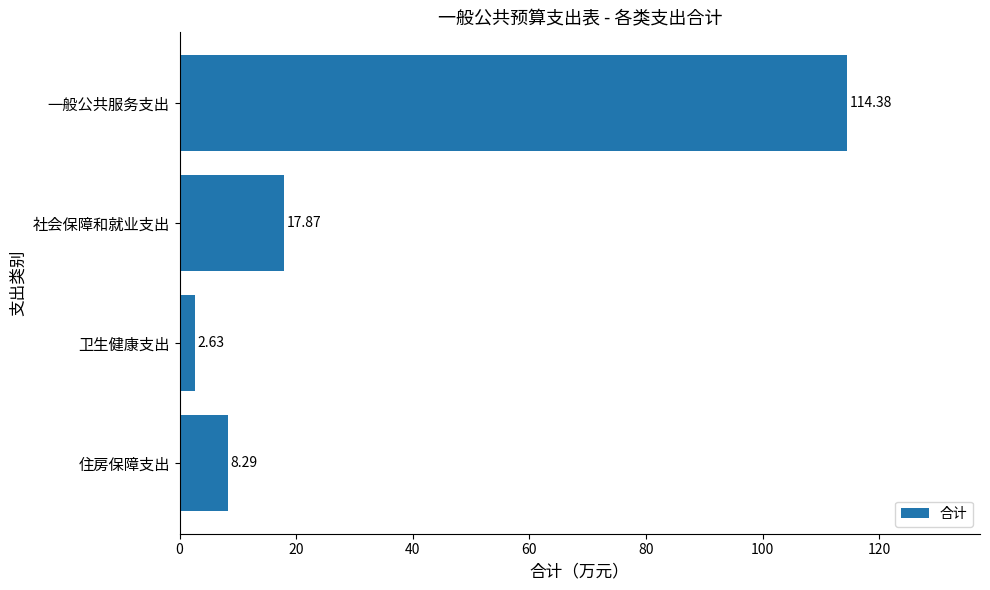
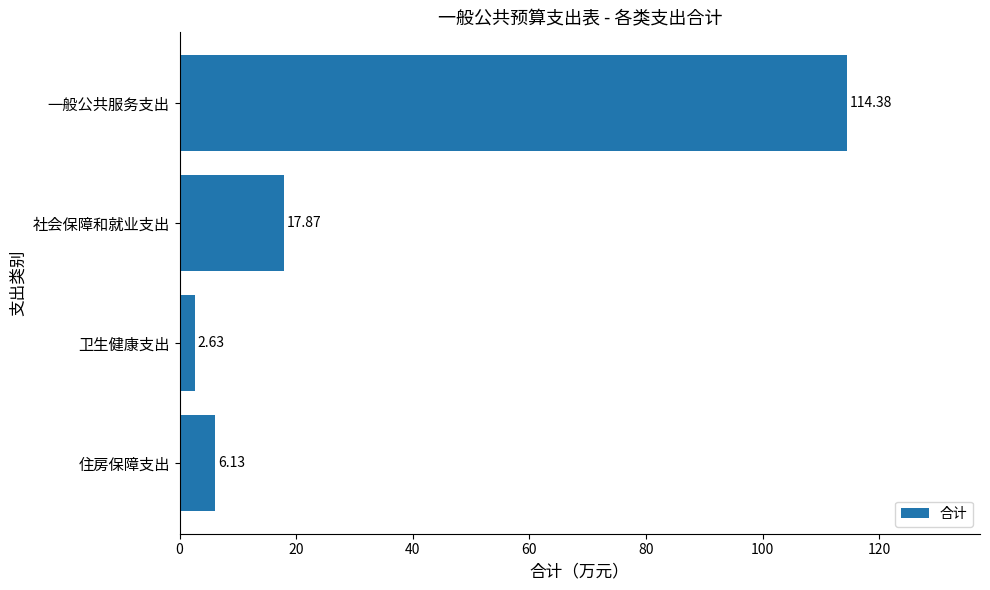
  {
    "一般公共服务支出": 114.38,
    "社会保障和就业支出": 17.87,
    "卫生健康支出": 2.63,
-   "住房保障支出": 8.29
+   "住房保障支出": 6.13
  }
